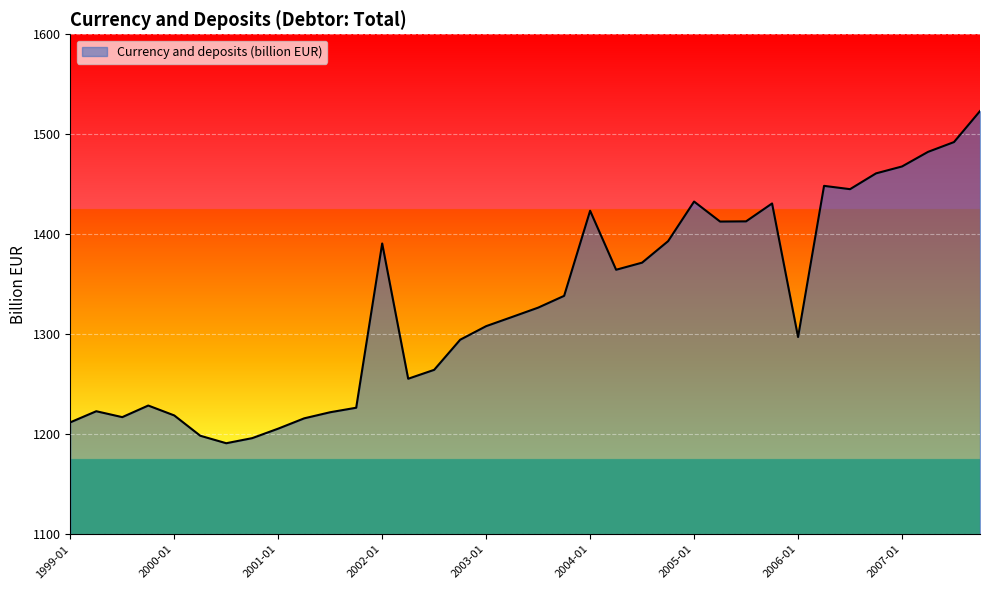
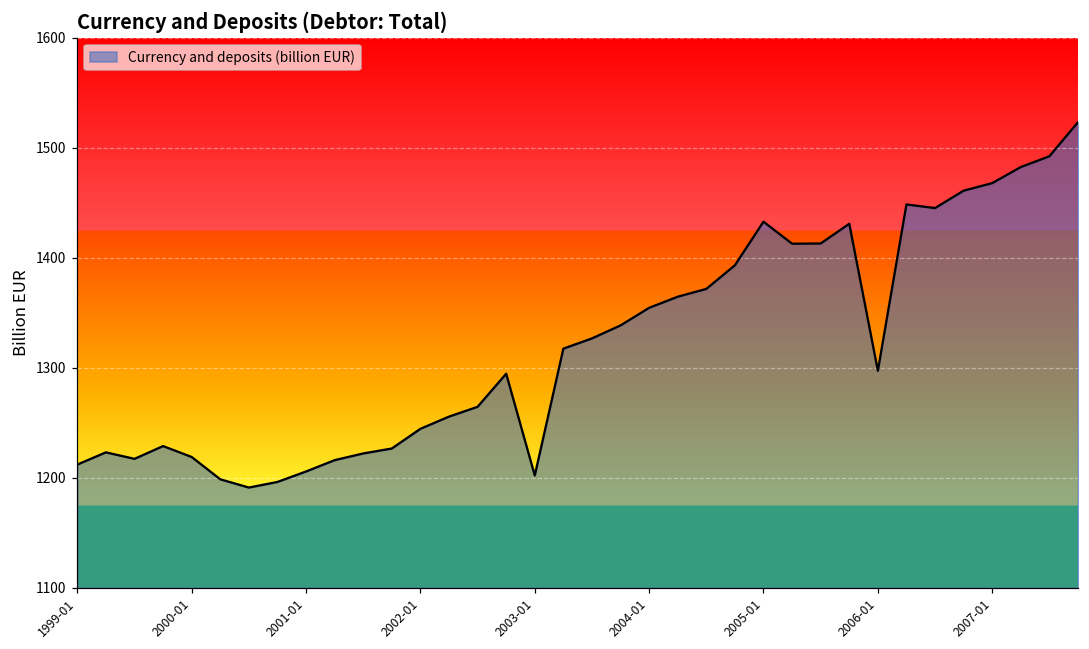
  {
    "1999-01": 1210,
    "2000-01": 1220,
    "2001-01": 1210,
-   "2002-01": 1390,
-   "2003-01": 1310,
-   "2004-01": 1420,
+   "2002-01": 1240,
+   "2003-01": 1200,
+   "2004-01": 1350,
    "2005-01": 1430,
    "2006-01": 1300,
    "2007-01": 1470
  }
